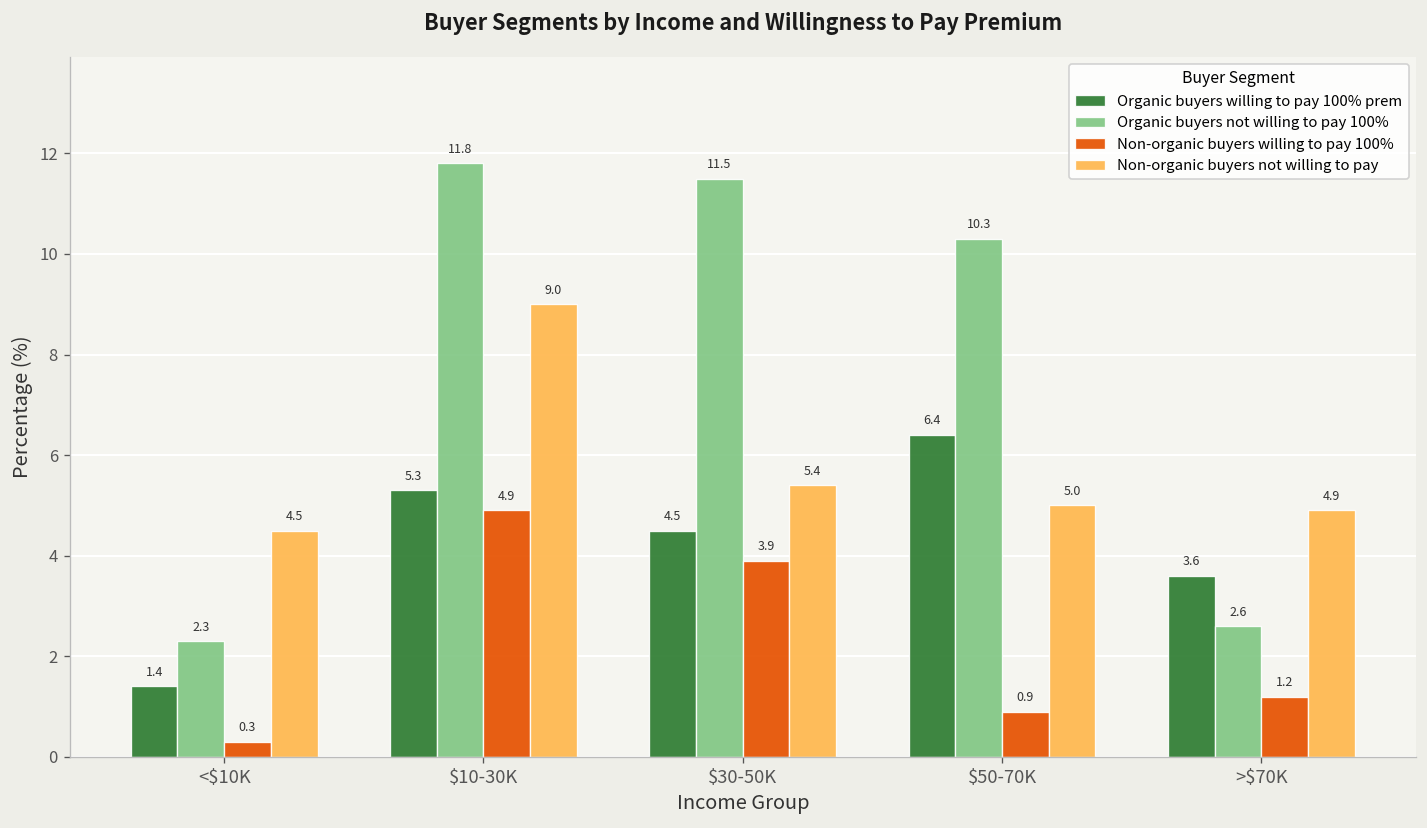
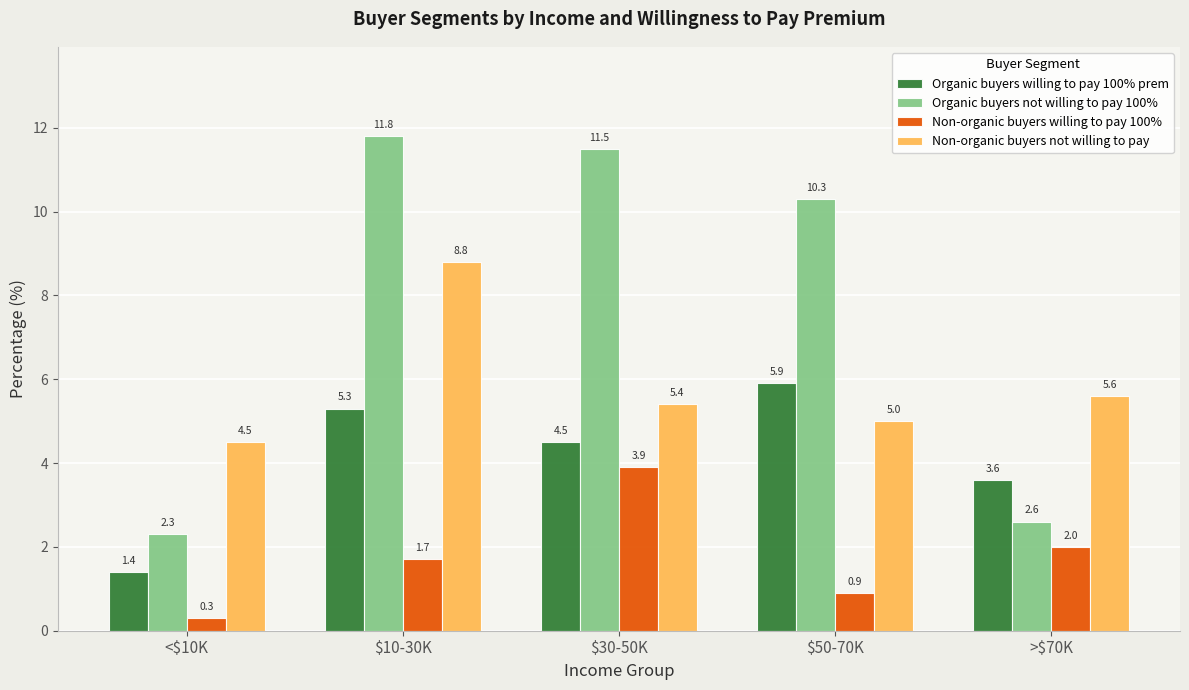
  {
    "Organic buyers willing to pay 100% prem": {
      "<$10K": 1.4,
      "$10-30K": 5.3,
      "$30-50K": 4.5,
-     "$50-70K": 6.4,
+     "$50-70K": 5.9,
      ">$70K": 3.6
    },
    "Organic buyers not willing to pay 100%": {
      "<$10K": 2.3,
      "$10-30K": 11.8,
      "$30-50K": 11.5,
      "$50-70K": 10.3,
      ">$70K": 2.6
    },
    "Non-organic buyers willing to pay 100%": {
      "<$10K": 0.3,
-     "$10-30K": 4.9,
+     "$10-30K": 1.7,
      "$30-50K": 3.9,
      "$50-70K": 0.9,
-     ">$70K": 1.2
+     ">$70K": 2.0
    },
    "Non-organic buyers not willing to pay": {
      "<$10K": 4.5,
-     "$10-30K": 9.0,
+     "$10-30K": 8.8,
      "$30-50K": 5.4,
      "$50-70K": 5.0,
-     ">$70K": 4.9
+     ">$70K": 5.6
    }
  }
